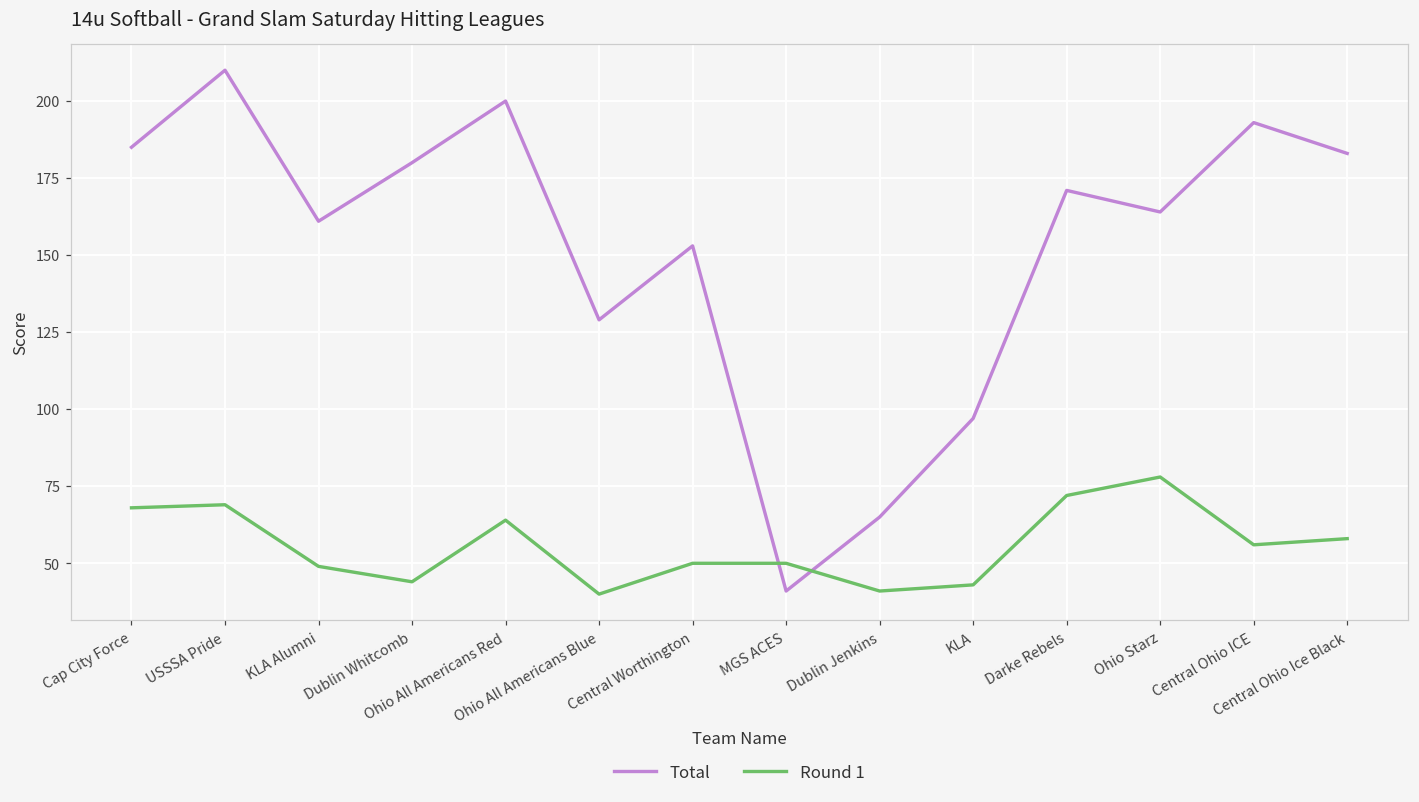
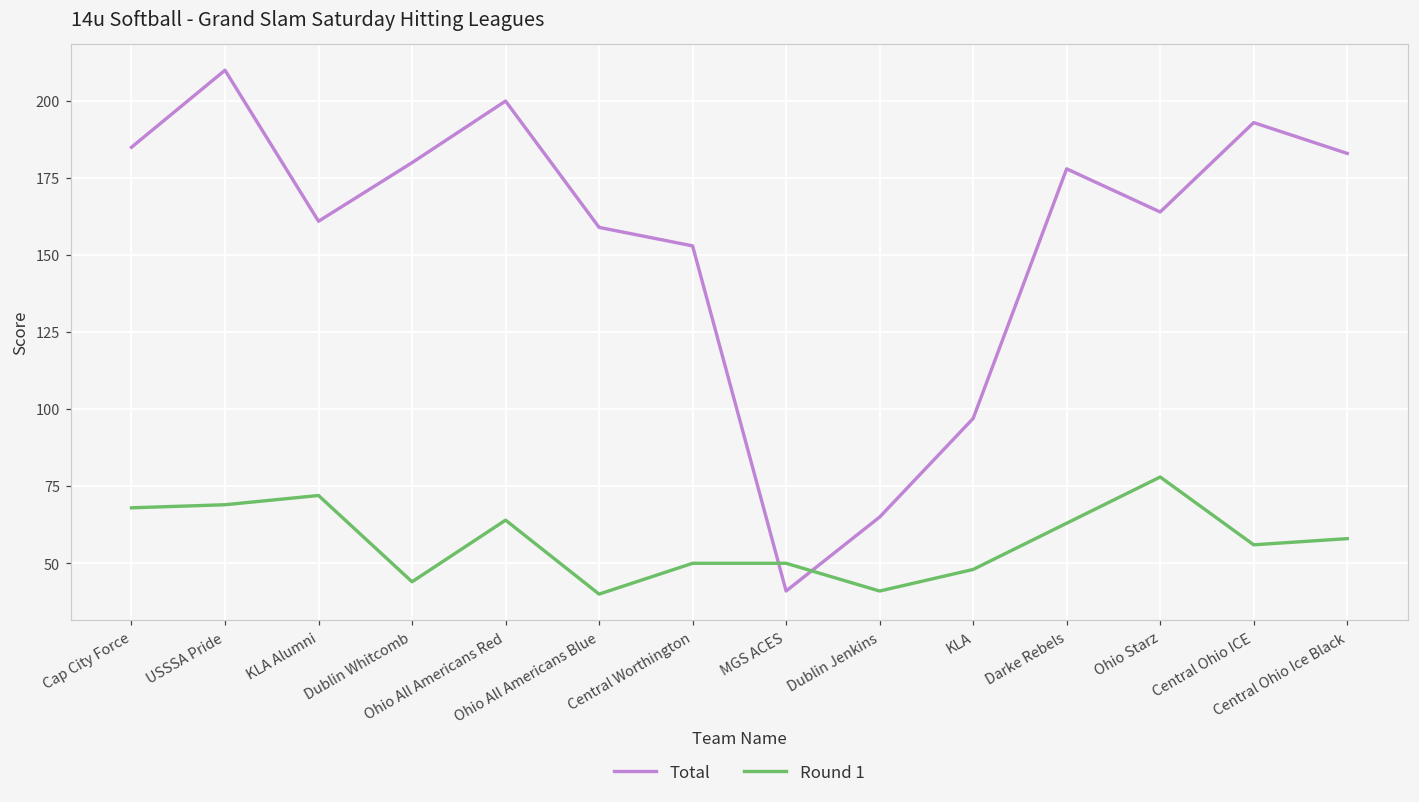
  {
    "Total": {
      "Cap City Force": 185,
      "USSSA Pride": 210,
      "KLA Alumni": 161,
      "Dublin Whitcomb": 180,
      "Ohio All Americans Red": 200,
-     "Ohio All Americans Blue": 129,
+     "Ohio All Americans Blue": 159,
      "Central Worthington": 153,
      "MGS ACES": 41,
      "Dublin Jenkins": 65,
      "KLA": 97,
-     "Darke Rebels": 171,
+     "Darke Rebels": 178,
      "Ohio Starz": 164,
      "Central Ohio ICE": 193,
      "Central Ohio Ice Black": 183
    },
    "Round 1": {
      "Cap City Force": 68,
      "USSSA Pride": 69,
-     "KLA Alumni": 49,
+     "KLA Alumni": 72,
      "Dublin Whitcomb": 44,
      "Ohio All Americans Red": 64,
      "Ohio All Americans Blue": 40,
      "Central Worthington": 50,
      "MGS ACES": 50,
      "Dublin Jenkins": 41,
-     "KLA": 43,
-     "Darke Rebels": 72,
+     "KLA": 48,
+     "Darke Rebels": 63,
      "Ohio Starz": 78,
      "Central Ohio ICE": 56,
      "Central Ohio Ice Black": 58
    }
  }
